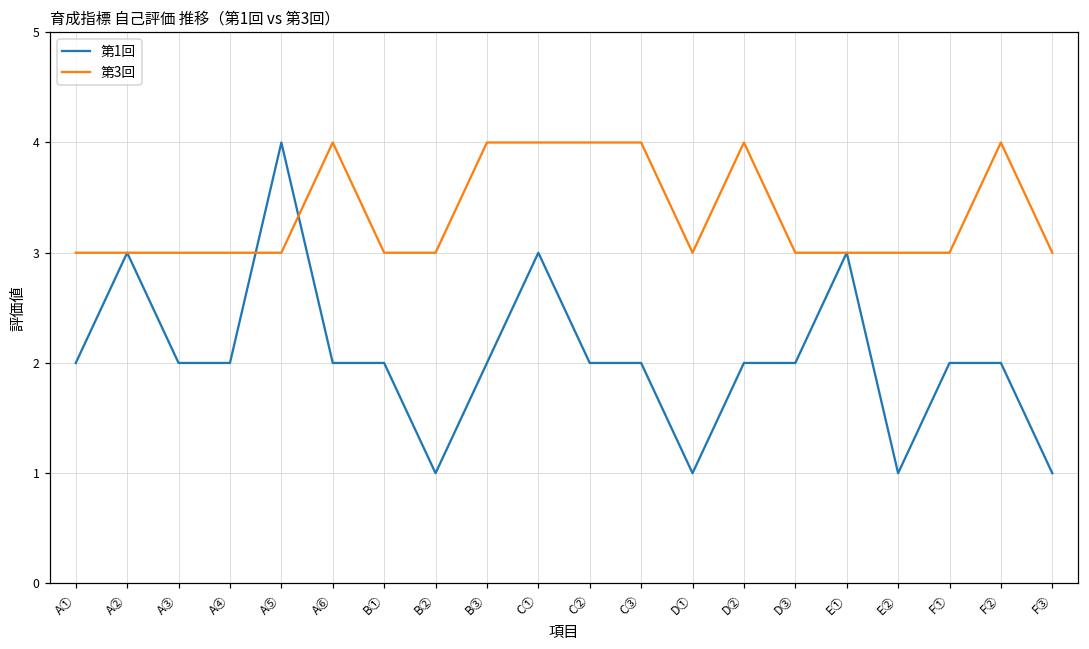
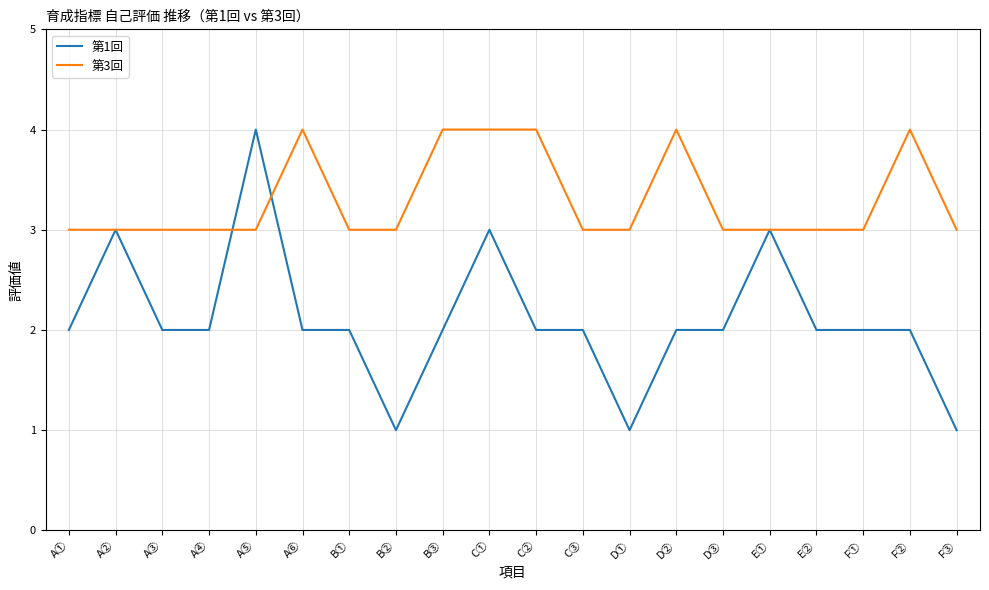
  {
    "第1回": {
      "A①": 2,
      "A③": 2,
      "A④": 2,
      "A⑤": 4,
      "A⑥": 2,
      "B①": 2,
      "B②": 1,
      "B③": 2,
      "C①": 3,
      "C②": 2,
      "C③": 2,
      "D①": 1,
      "D②": 2,
      "D③": 2,
-     "E②": 1,
+     "E②": 2,
      "F①": 2,
      "F②": 2,
      "F③": 1
    },
    "第3回": {
      "A①": 3,
      "A③": 3,
      "A④": 3,
      "A⑤": 3,
      "A⑥": 4,
      "B①": 3,
      "B②": 3,
      "B③": 4,
      "C①": 4,
      "C②": 4,
-     "C③": 4,
+     "C③": 3,
      "D①": 3,
      "D②": 4,
      "D③": 3,
      "E②": 3,
      "F①": 3,
      "F②": 4,
      "F③": 3
    }
  }
